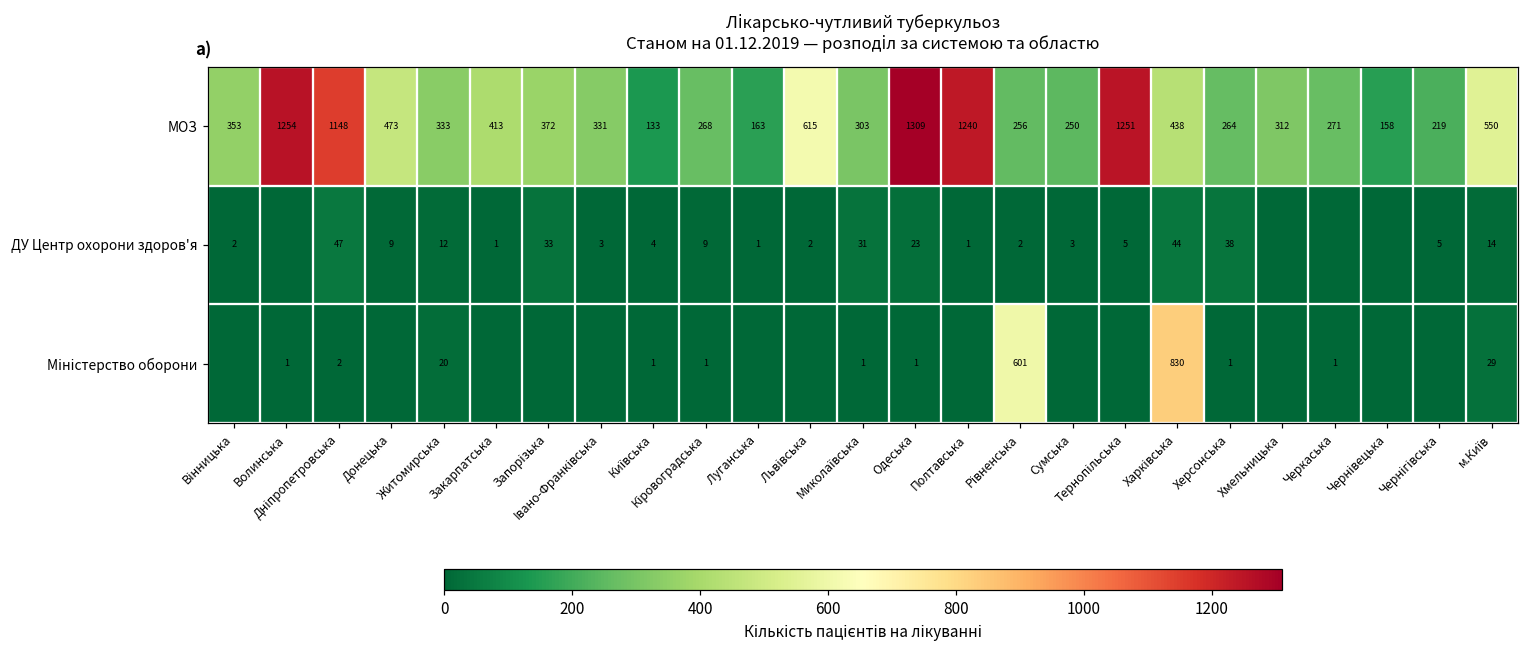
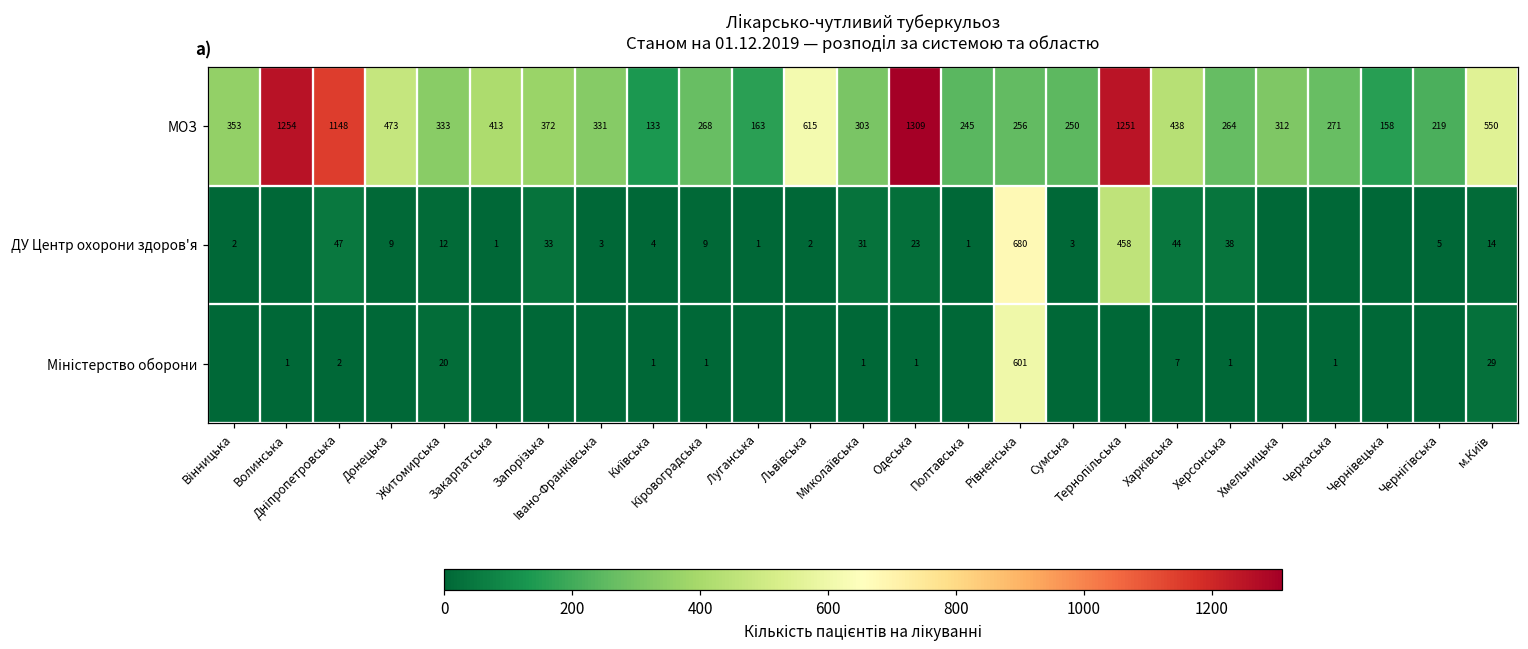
  {
    "МОЗ": {
      "Вінницька": 353,
      "Волинська": 1254,
      "Дніпропетровська": 1148,
      "Донецька": 473,
      "Житомирська": 333,
      "Закарпатська": 413,
      "Запорізька": 372,
      "Івано-Франківська": 331,
      "Київська": 133,
      "Кіровоградська": 268,
      "Луганська": 163,
      "Львівська": 615,
      "Миколаївська": 303,
      "Одеська": 1309,
-     "Полтавська": 1240,
+     "Полтавська": 245,
      "Рівненська": 256,
      "Сумська": 250,
      "Тернопільська": 1251,
      "Харківська": 438,
      "Херсонська": 264,
      "Хмельницька": 312,
      "Черкаська": 271,
      "Чернівецька": 158,
      "Чернігівська": 219,
      "м.Київ": 550
    },
    "ДУ Центр охорони здоров'я": {
      "Вінницька": 2,
      "Дніпропетровська": 47,
      "Донецька": 9,
      "Житомирська": 12,
      "Закарпатська": 1,
      "Запорізька": 33,
      "Івано-Франківська": 3,
      "Київська": 4,
      "Кіровоградська": 9,
      "Луганська": 1,
      "Львівська": 2,
      "Миколаївська": 31,
      "Одеська": 23,
      "Полтавська": 1,
-     "Рівненська": 2,
+     "Рівненська": 680,
      "Сумська": 3,
-     "Тернопільська": 5,
+     "Тернопільська": 458,
      "Харківська": 44,
      "Херсонська": 38,
      "Чернігівська": 5,
      "м.Київ": 14
    },
    "Міністерство оборони": {
      "Волинська": 1,
      "Дніпропетровська": 2,
      "Житомирська": 20,
      "Київська": 1,
      "Кіровоградська": 1,
      "Миколаївська": 1,
      "Одеська": 1,
      "Рівненська": 601,
-     "Харківська": 830,
+     "Харківська": 7,
      "Херсонська": 1,
      "Черкаська": 1,
      "м.Київ": 29
    }
  }
